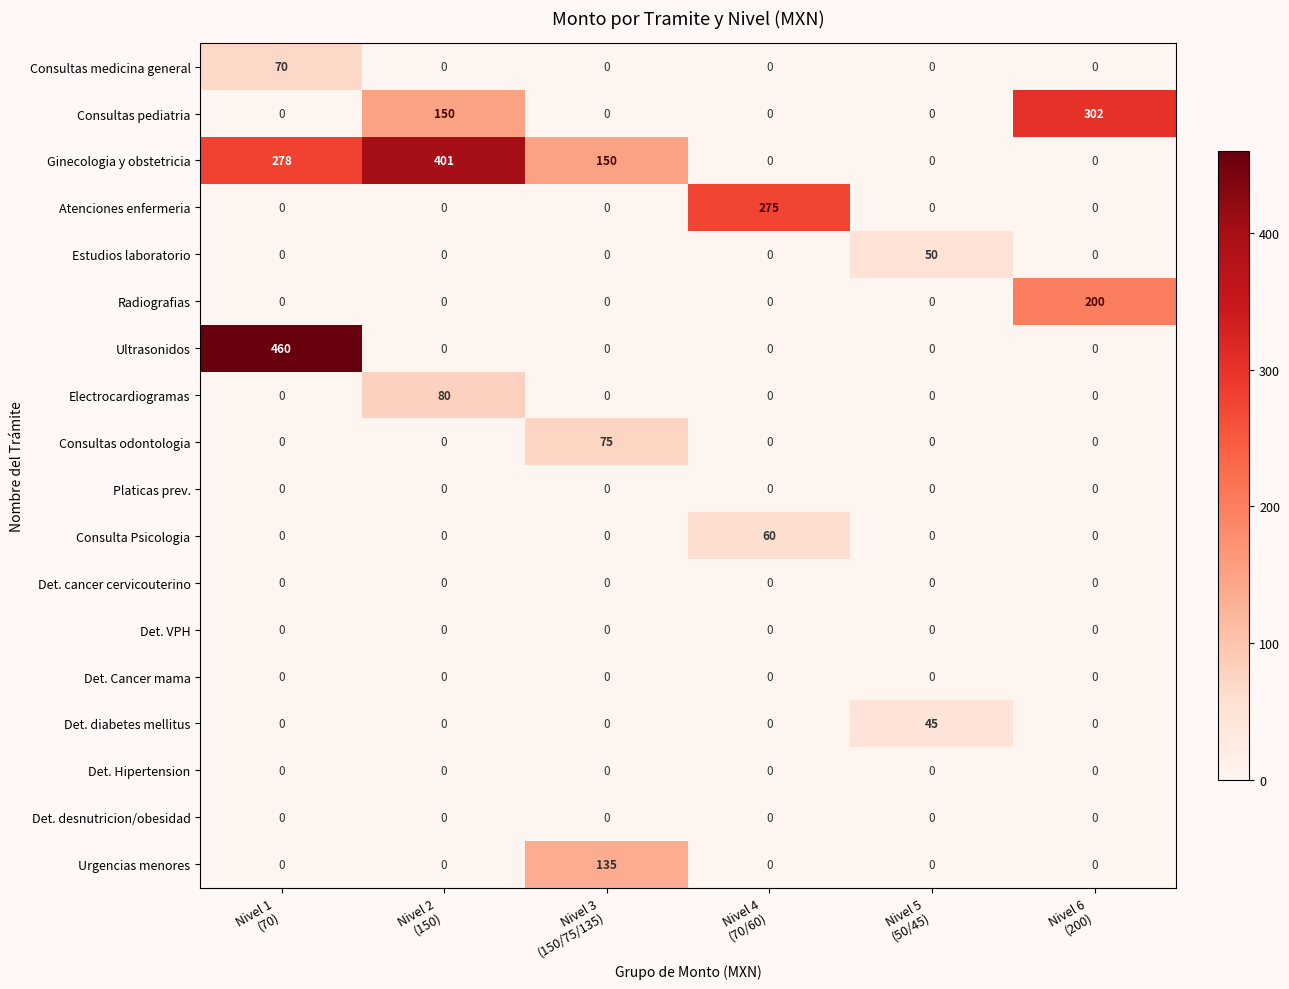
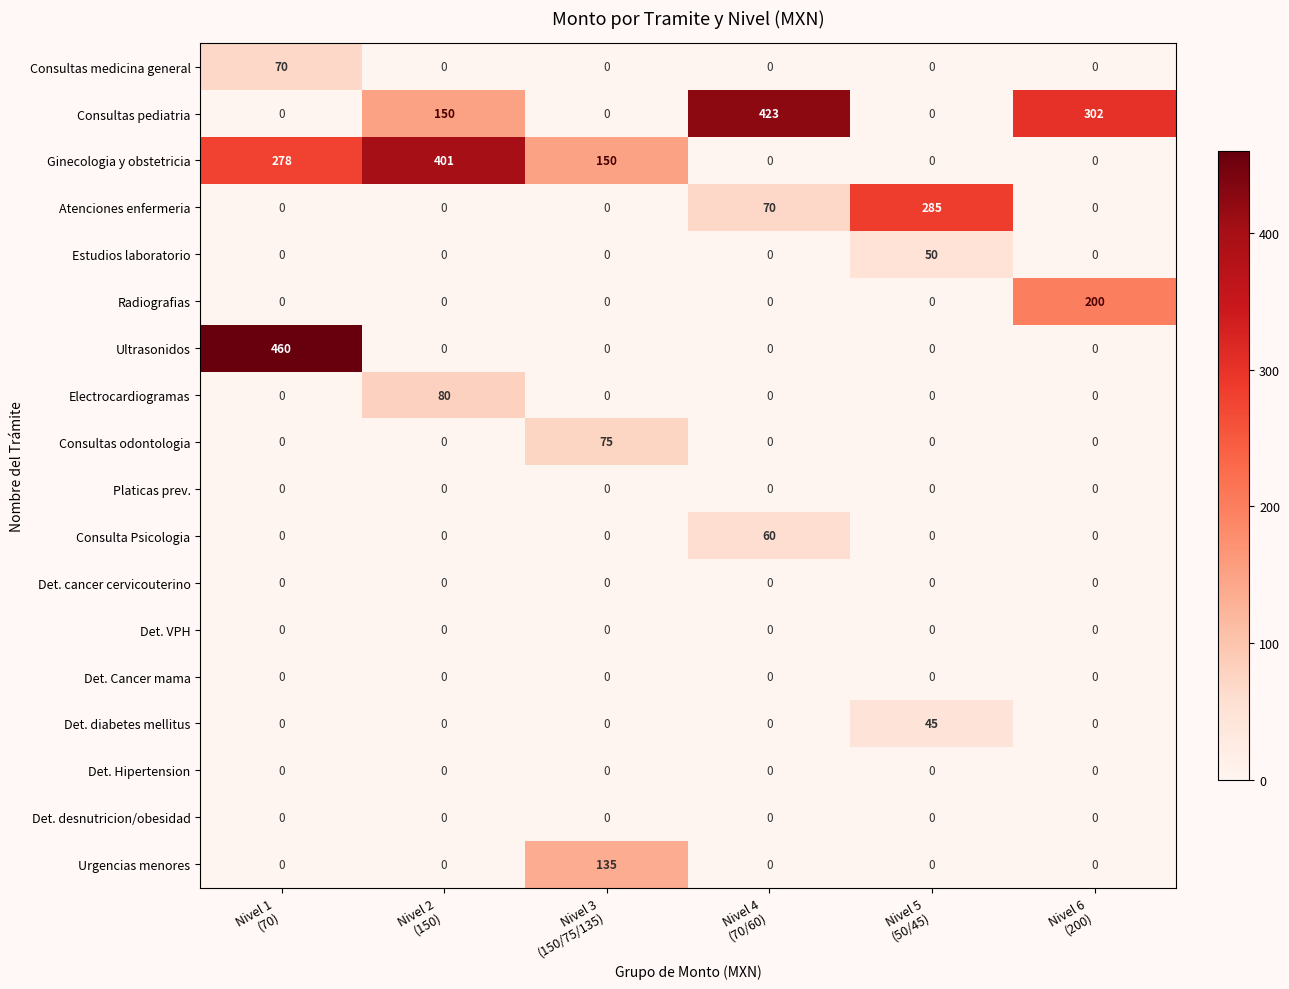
  {
    "Consultas medicina general": {
      "Nivel 1 (70)": 70,
      "Nivel 2 (150)": 0,
      "Nivel 3 (150/75/135)": 0,
      "Nivel 4 (70/60)": 0,
      "Nivel 5 (50/45)": 0,
      "Nivel 6 (200)": 0
    },
    "Consultas pediatria": {
      "Nivel 1 (70)": 0,
      "Nivel 2 (150)": 150,
      "Nivel 3 (150/75/135)": 0,
-     "Nivel 4 (70/60)": 0,
+     "Nivel 4 (70/60)": 423,
      "Nivel 5 (50/45)": 0,
      "Nivel 6 (200)": 302
    },
    "Ginecologia y obstetricia": {
      "Nivel 1 (70)": 278,
      "Nivel 2 (150)": 401,
      "Nivel 3 (150/75/135)": 150,
      "Nivel 4 (70/60)": 0,
      "Nivel 5 (50/45)": 0,
      "Nivel 6 (200)": 0
    },
    "Atenciones enfermeria": {
      "Nivel 1 (70)": 0,
      "Nivel 2 (150)": 0,
      "Nivel 3 (150/75/135)": 0,
-     "Nivel 4 (70/60)": 275,
-     "Nivel 5 (50/45)": 0,
+     "Nivel 4 (70/60)": 70,
+     "Nivel 5 (50/45)": 285,
      "Nivel 6 (200)": 0
    },
    "Estudios laboratorio": {
      "Nivel 1 (70)": 0,
      "Nivel 2 (150)": 0,
      "Nivel 3 (150/75/135)": 0,
      "Nivel 4 (70/60)": 0,
      "Nivel 5 (50/45)": 50,
      "Nivel 6 (200)": 0
    },
    "Radiografias": {
      "Nivel 1 (70)": 0,
      "Nivel 2 (150)": 0,
      "Nivel 3 (150/75/135)": 0,
      "Nivel 4 (70/60)": 0,
      "Nivel 5 (50/45)": 0,
      "Nivel 6 (200)": 200
    },
    "Ultrasonidos": {
      "Nivel 1 (70)": 460,
      "Nivel 2 (150)": 0,
      "Nivel 3 (150/75/135)": 0,
      "Nivel 4 (70/60)": 0,
      "Nivel 5 (50/45)": 0,
      "Nivel 6 (200)": 0
    },
    "Electrocardiogramas": {
      "Nivel 1 (70)": 0,
      "Nivel 2 (150)": 80,
      "Nivel 3 (150/75/135)": 0,
      "Nivel 4 (70/60)": 0,
      "Nivel 5 (50/45)": 0,
      "Nivel 6 (200)": 0
    },
    "Consultas odontologia": {
      "Nivel 1 (70)": 0,
      "Nivel 2 (150)": 0,
      "Nivel 3 (150/75/135)": 75,
      "Nivel 4 (70/60)": 0,
      "Nivel 5 (50/45)": 0,
      "Nivel 6 (200)": 0
    },
    "Platicas prev.": {
      "Nivel 1 (70)": 0,
      "Nivel 2 (150)": 0,
      "Nivel 3 (150/75/135)": 0,
      "Nivel 4 (70/60)": 0,
      "Nivel 5 (50/45)": 0,
      "Nivel 6 (200)": 0
    },
    "Consulta Psicologia": {
      "Nivel 1 (70)": 0,
      "Nivel 2 (150)": 0,
      "Nivel 3 (150/75/135)": 0,
      "Nivel 4 (70/60)": 60,
      "Nivel 5 (50/45)": 0,
      "Nivel 6 (200)": 0
    },
    "Det. cancer cervicouterino": {
      "Nivel 1 (70)": 0,
      "Nivel 2 (150)": 0,
      "Nivel 3 (150/75/135)": 0,
      "Nivel 4 (70/60)": 0,
      "Nivel 5 (50/45)": 0,
      "Nivel 6 (200)": 0
    },
    "Det. VPH": {
      "Nivel 1 (70)": 0,
      "Nivel 2 (150)": 0,
      "Nivel 3 (150/75/135)": 0,
      "Nivel 4 (70/60)": 0,
      "Nivel 5 (50/45)": 0,
      "Nivel 6 (200)": 0
    },
    "Det. Cancer mama": {
      "Nivel 1 (70)": 0,
      "Nivel 2 (150)": 0,
      "Nivel 3 (150/75/135)": 0,
      "Nivel 4 (70/60)": 0,
      "Nivel 5 (50/45)": 0,
      "Nivel 6 (200)": 0
    },
    "Det. diabetes mellitus": {
      "Nivel 1 (70)": 0,
      "Nivel 2 (150)": 0,
      "Nivel 3 (150/75/135)": 0,
      "Nivel 4 (70/60)": 0,
      "Nivel 5 (50/45)": 45,
      "Nivel 6 (200)": 0
    },
    "Det. Hipertension": {
      "Nivel 1 (70)": 0,
      "Nivel 2 (150)": 0,
      "Nivel 3 (150/75/135)": 0,
      "Nivel 4 (70/60)": 0,
      "Nivel 5 (50/45)": 0,
      "Nivel 6 (200)": 0
    },
    "Det. desnutricion/obesidad": {
      "Nivel 1 (70)": 0,
      "Nivel 2 (150)": 0,
      "Nivel 3 (150/75/135)": 0,
      "Nivel 4 (70/60)": 0,
      "Nivel 5 (50/45)": 0,
      "Nivel 6 (200)": 0
    },
    "Urgencias menores": {
      "Nivel 1 (70)": 0,
      "Nivel 2 (150)": 0,
      "Nivel 3 (150/75/135)": 135,
      "Nivel 4 (70/60)": 0,
      "Nivel 5 (50/45)": 0,
      "Nivel 6 (200)": 0
    }
  }
